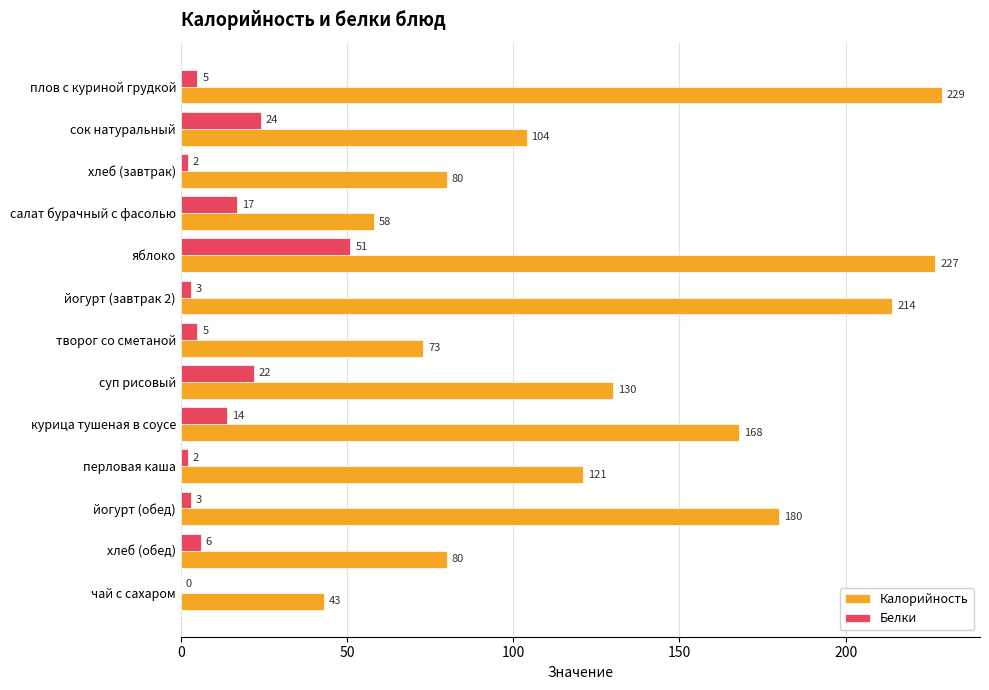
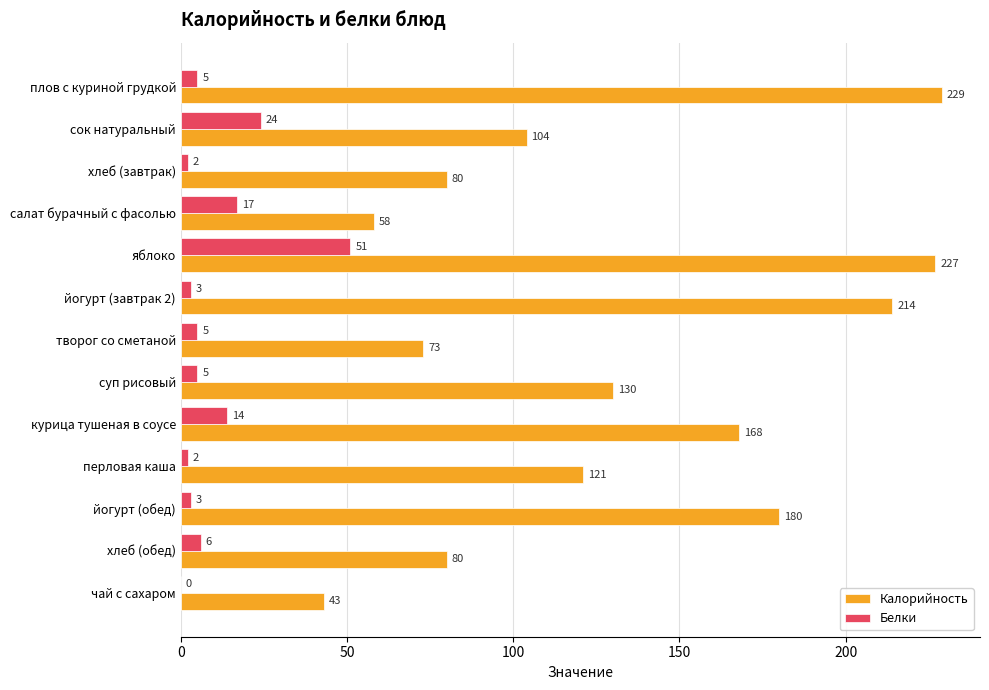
  {
    "Калорийность": {
      "плов с куриной грудкой": 229,
      "сок натуральный": 104,
      "хлеб (завтрак)": 80,
      "салат бурачный с фасолью": 58,
      "яблоко": 227,
      "йогурт (завтрак 2)": 214,
      "творог со сметаной": 73,
      "суп рисовый": 130,
      "курица тушеная в соусе": 168,
      "перловая каша": 121,
      "йогурт (обед)": 180,
      "хлеб (обед)": 80,
      "чай с сахаром": 43
    },
    "Белки": {
      "плов с куриной грудкой": 5,
      "сок натуральный": 24,
      "хлеб (завтрак)": 2,
      "салат бурачный с фасолью": 17,
      "яблоко": 51,
      "йогурт (завтрак 2)": 3,
      "творог со сметаной": 5,
-     "суп рисовый": 22,
+     "суп рисовый": 5,
      "курица тушеная в соусе": 14,
      "перловая каша": 2,
      "йогурт (обед)": 3,
      "хлеб (обед)": 6,
      "чай с сахаром": 0
    }
  }
